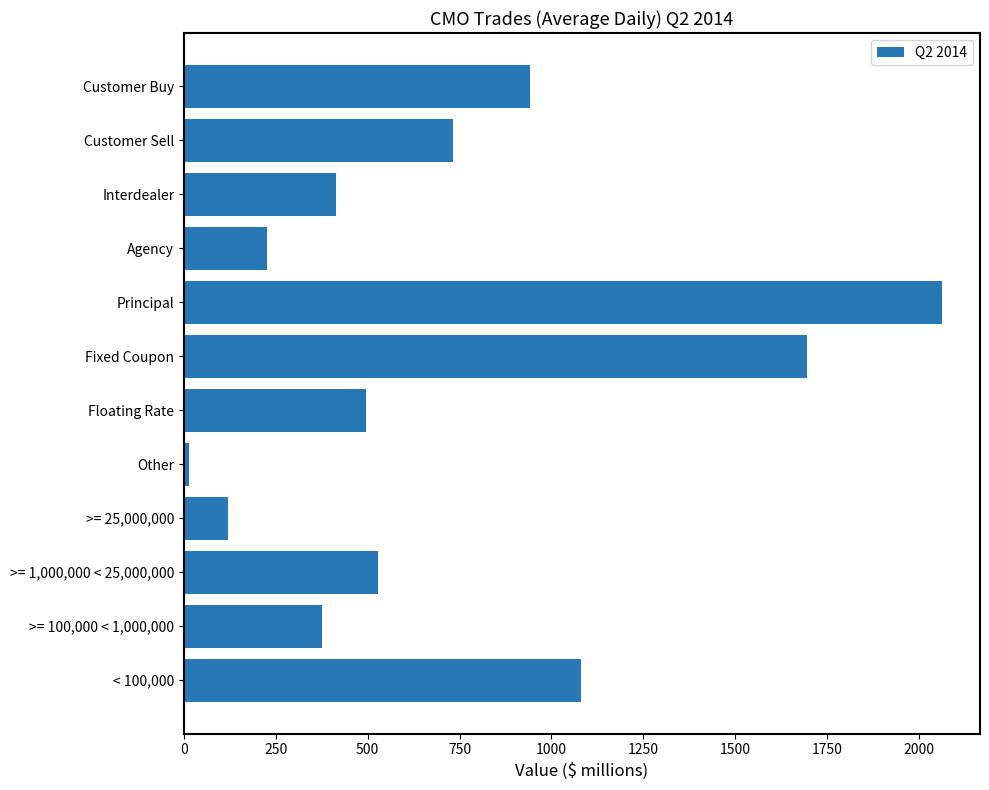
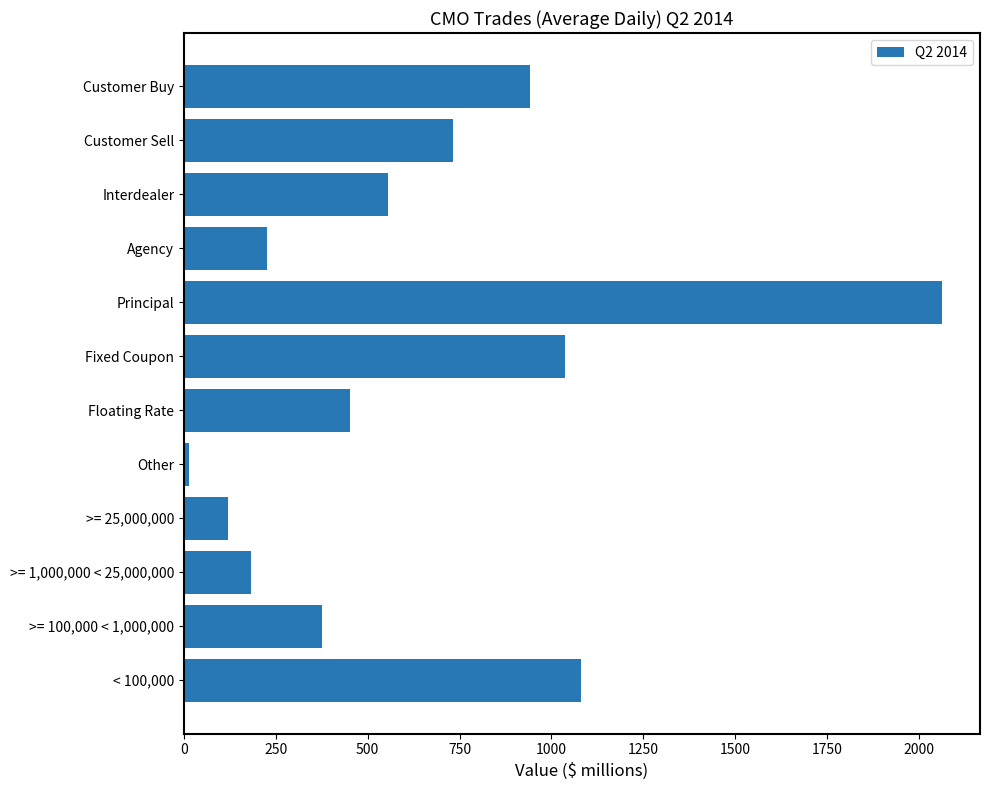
  {
    "Customer Buy": 940,
    "Customer Sell": 730,
-   "Interdealer": 410,
+   "Interdealer": 550,
    "Agency": 230,
    "Principal": 2060,
-   "Fixed Coupon": 1700,
-   "Floating Rate": 490,
+   "Fixed Coupon": 1040,
+   "Floating Rate": 450,
    "Other": 10,
    ">= 25,000,000": 120,
-   ">= 1,000,000 < 25,000,000": 530,
+   ">= 1,000,000 < 25,000,000": 180,
    ">= 100,000 < 1,000,000": 380,
    "< 100,000": 1080
  }
